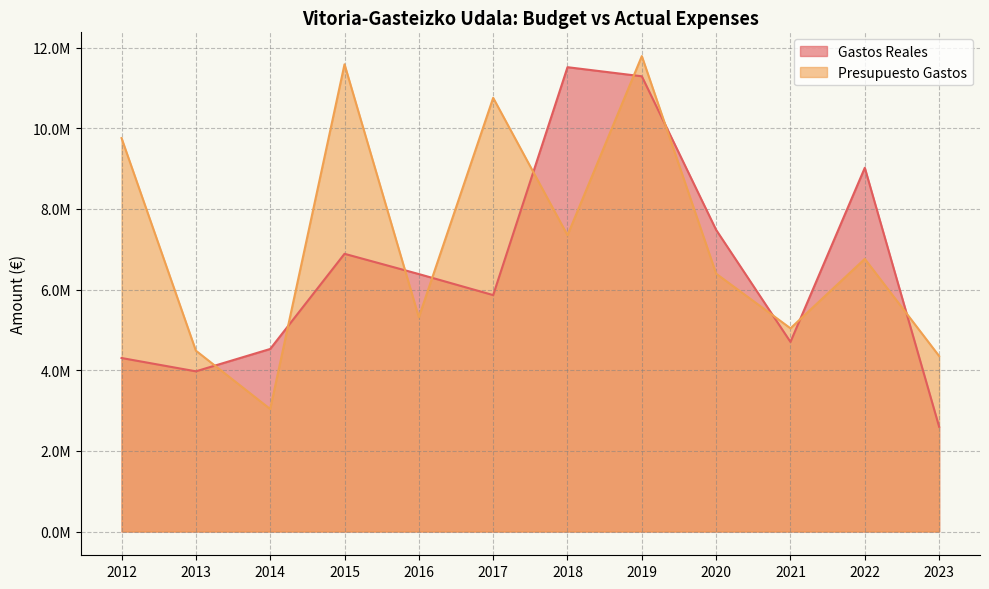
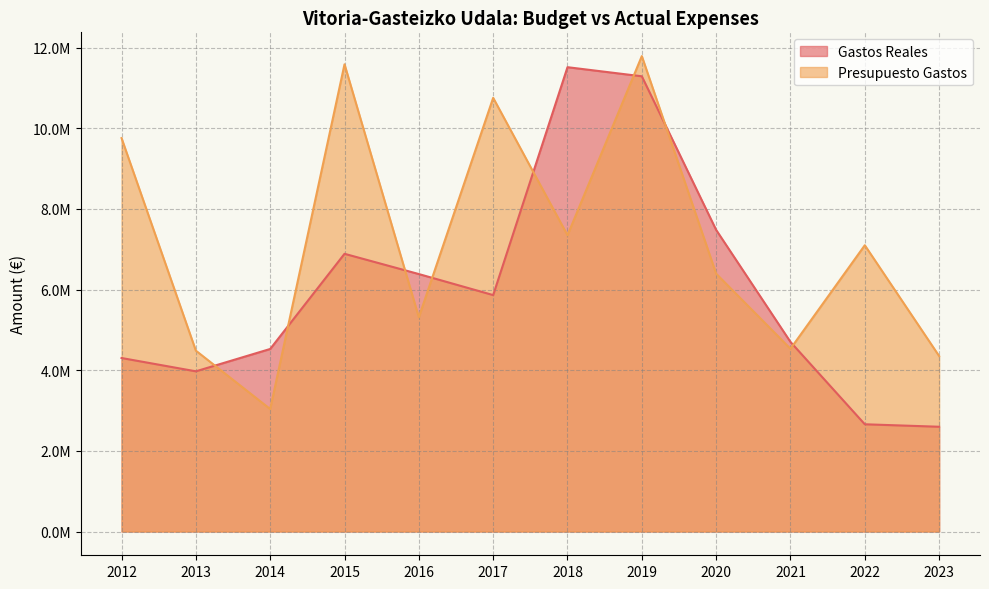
  {
    "Gastos Reales": {
      "2012": 4300000,
      "2013": 4000000,
      "2014": 4500000,
      "2015": 6900000,
      "2016": 6400000,
      "2017": 5900000,
      "2018": 11500000,
      "2019": 11300000,
      "2020": 7500000,
      "2021": 4700000,
-     "2022": 9000000,
+     "2022": 2700000,
      "2023": 2600000
    },
    "Presupuesto Gastos": {
      "2012": 9800000,
      "2013": 4500000,
      "2014": 3000000,
      "2015": 11600000,
      "2016": 5300000,
      "2017": 10800000,
      "2018": 7300000,
      "2019": 11800000,
      "2020": 6400000,
-     "2021": 5000000,
-     "2022": 6800000,
+     "2021": 4500000,
+     "2022": 7100000,
      "2023": 4400000
    }
  }
